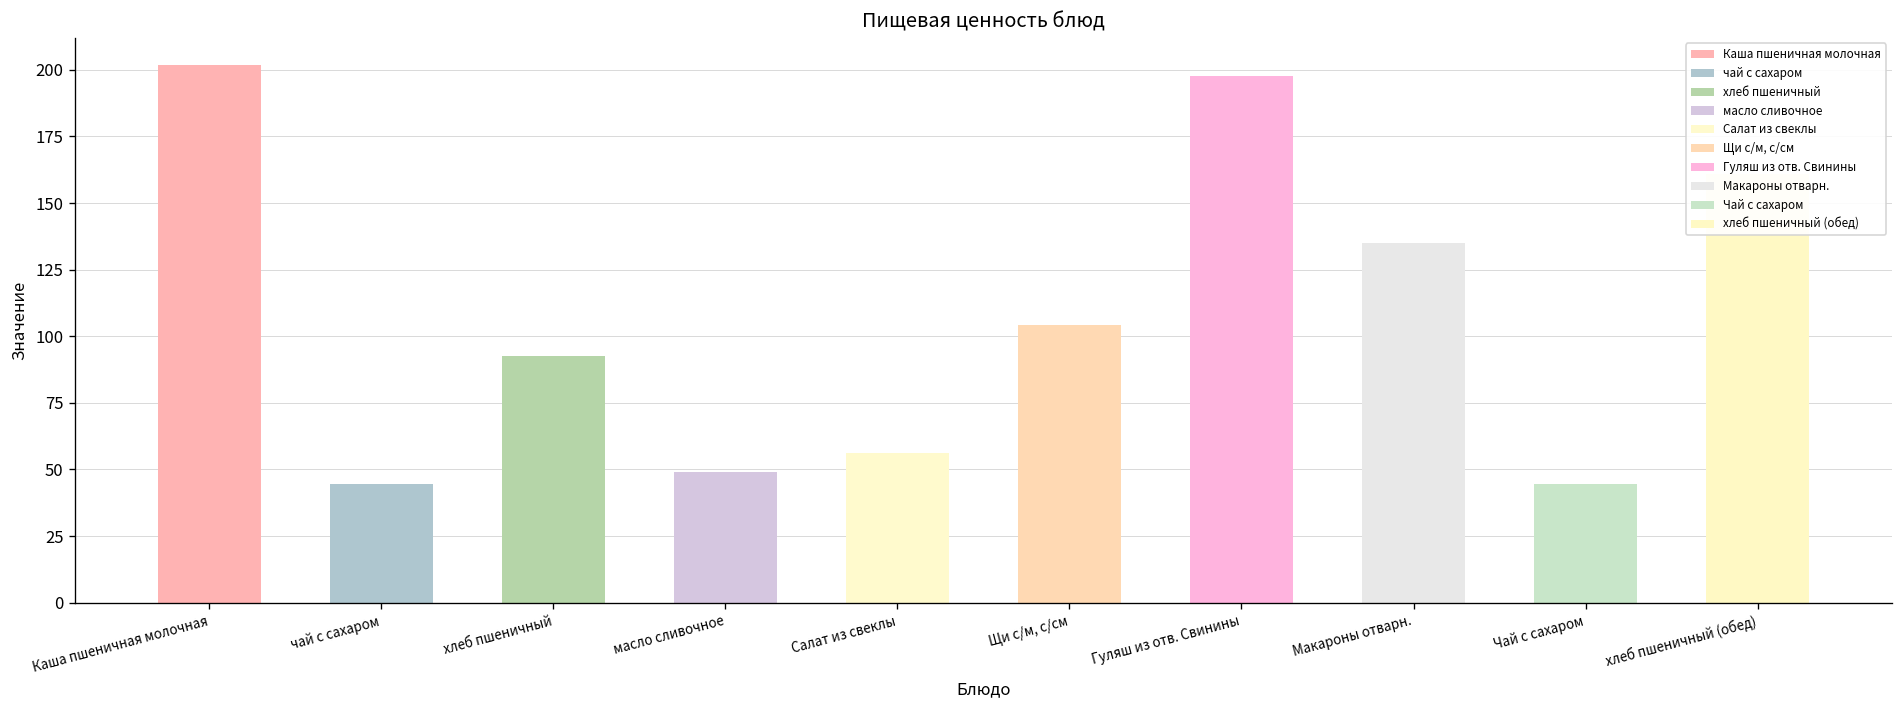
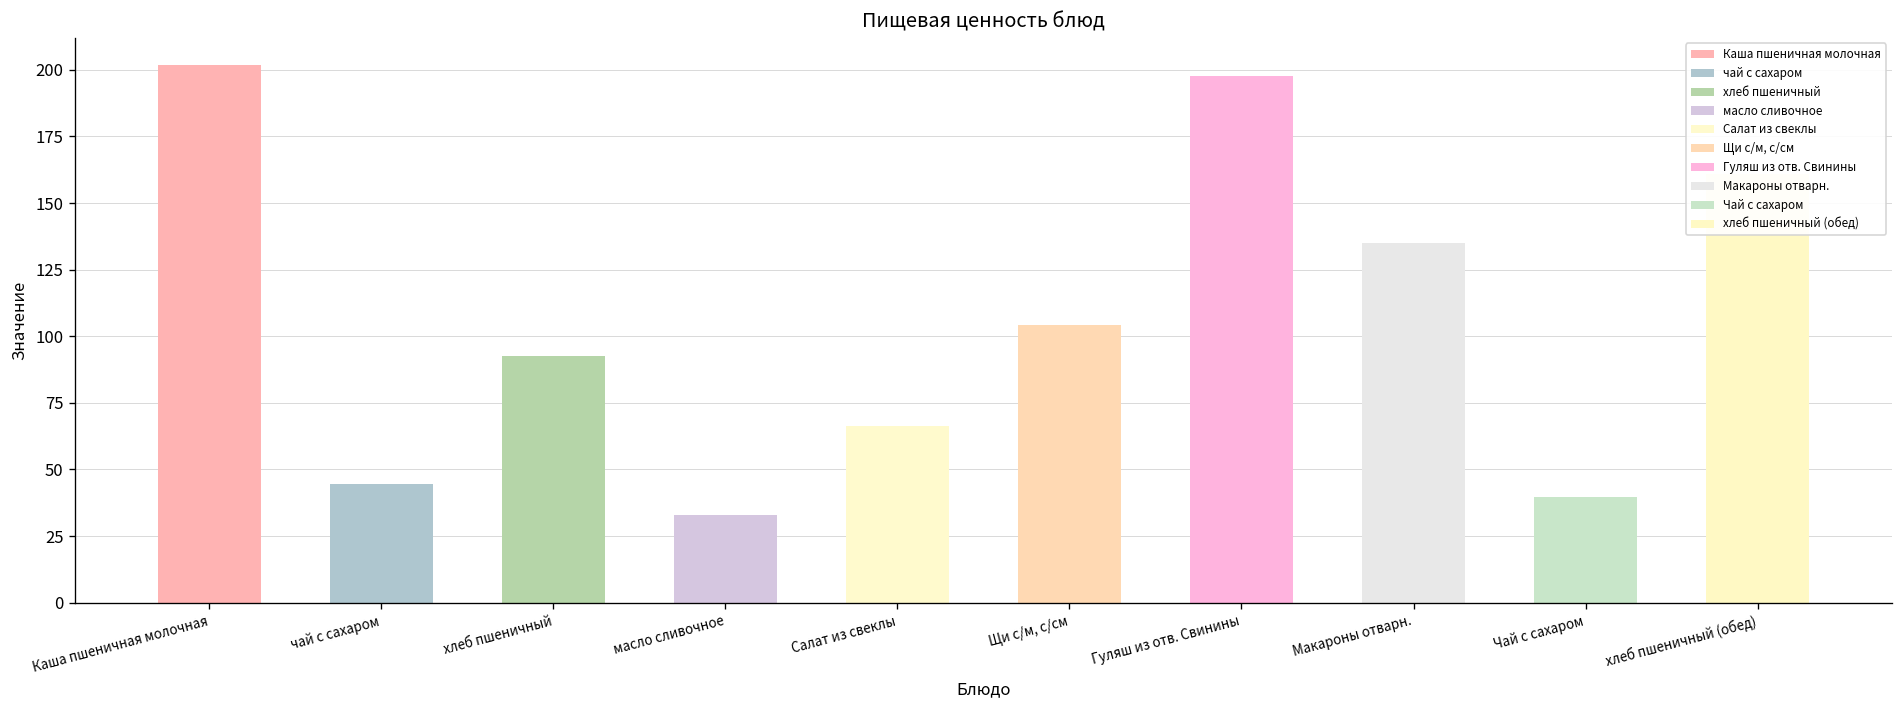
  {
    "Каша пшеничная молочная": 202,
    "чай с сахаром": 44,
    "хлеб пшеничный": 92,
-   "масло сливочное": 49,
-   "Салат из свеклы": 56,
+   "масло сливочное": 33,
+   "Салат из свеклы": 66,
    "Щи с/м, с/см": 104,
    "Гуляш из отв. Свинины": 198,
    "Макароны отварн.": 135,
-   "Чай с сахаром": 44
+   "Чай с сахаром": 40
  }
